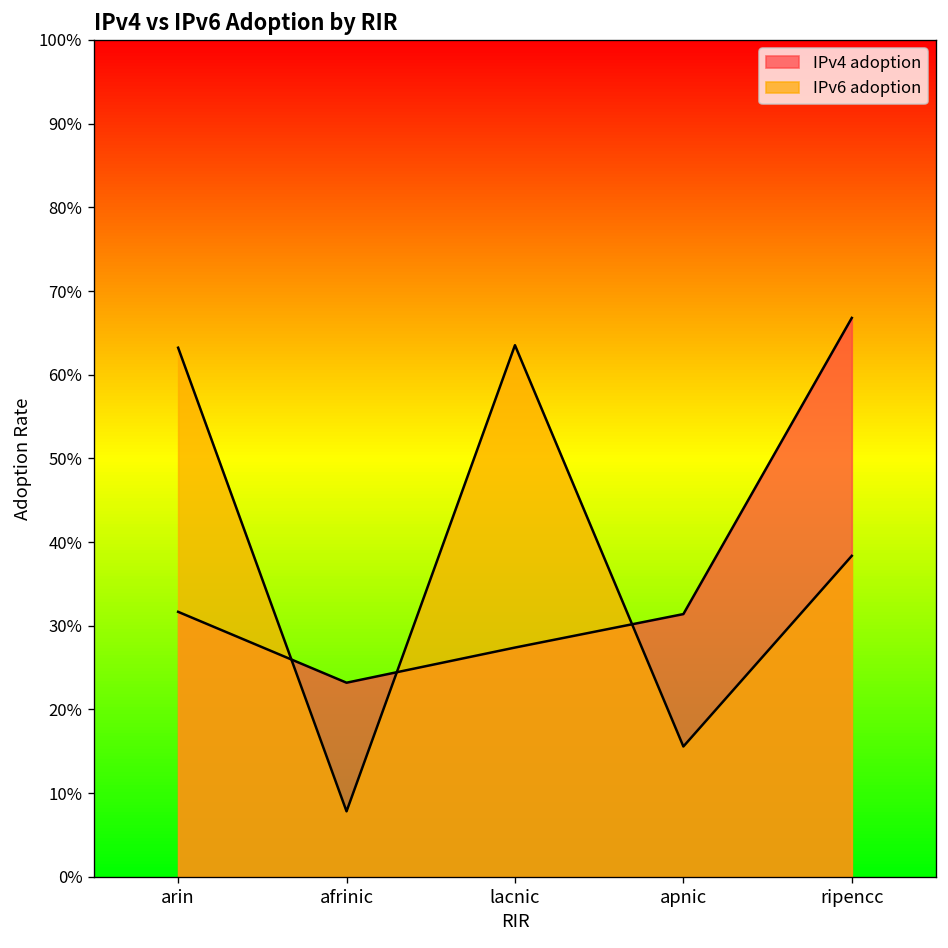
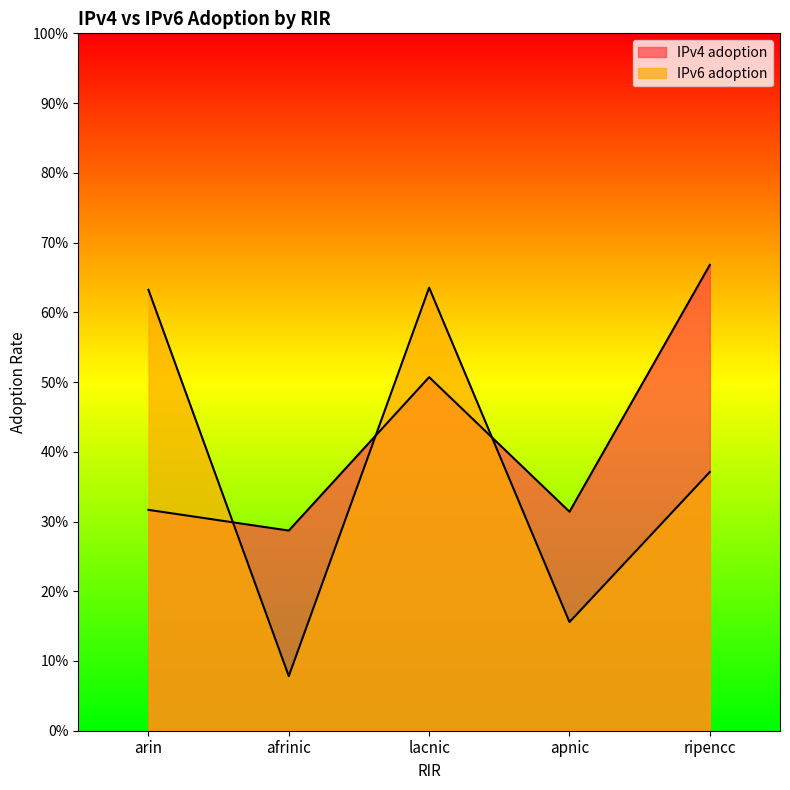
  {
    "IPv4 adoption": {
      "arin": "32%",
-     "afrinic": "23%",
-     "lacnic": "27%",
+     "afrinic": "29%",
+     "lacnic": "51%",
      "apnic": "31%",
      "ripencc": "67%"
    },
    "IPv6 adoption": {
      "arin": "63%",
      "afrinic": "8%",
      "lacnic": "64%",
      "apnic": "16%",
-     "ripencc": "38%"
+     "ripencc": "37%"
    }
  }
